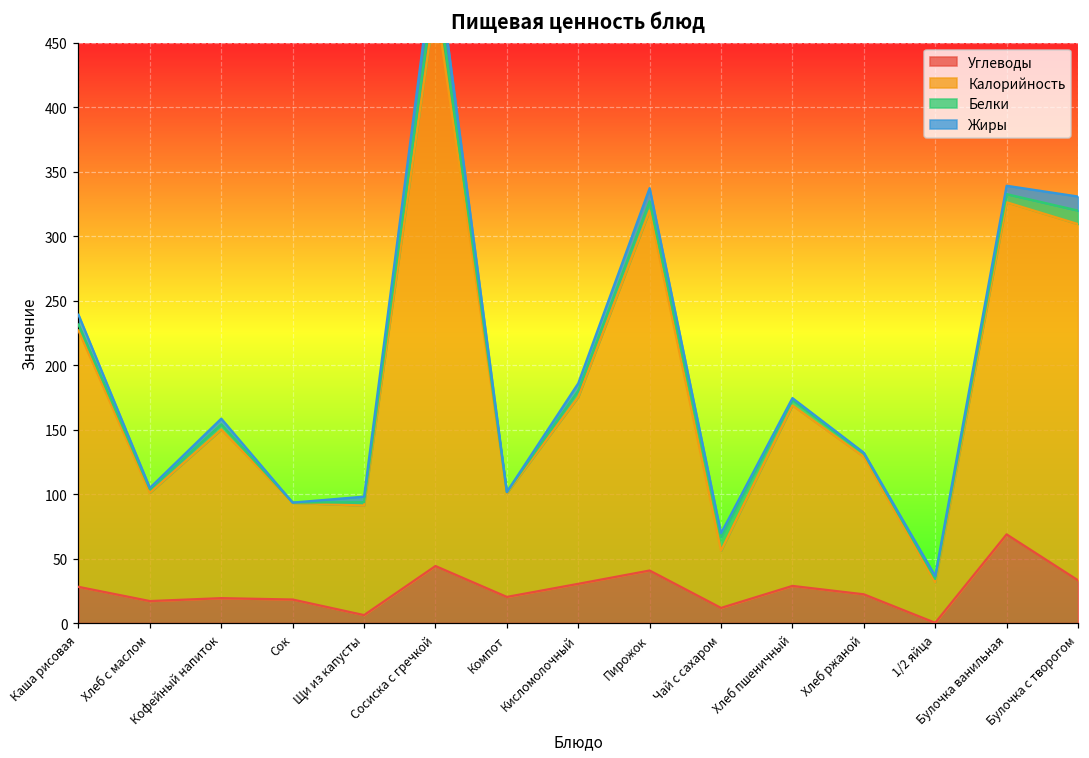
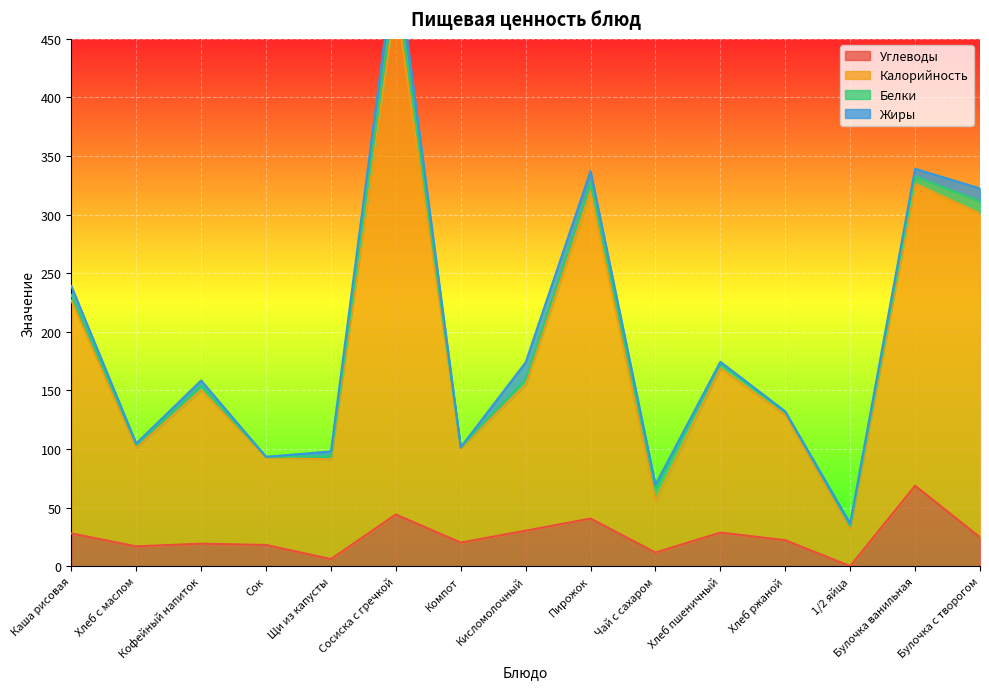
  {
    "Углеводы": {
      "Каша рисовая": 28,
      "Хлеб с маслом": 17,
      "Кофейный напиток": 19,
      "Сок": 18,
      "Щи из капусты": 6,
      "Сосиска с гречкой": 44,
      "Компот": 20,
      "Кисломолочный": 30,
      "Пирожок": 41,
      "Чай с сахаром": 12,
      "Хлеб пшеничный": 29,
      "Хлеб ржаной": 22,
      "1/2 яйца": 0,
      "Булочка ванильная": 69,
-     "Булочка с творогом": 33
+     "Булочка с творогом": 25
    },
    "Калорийность": {
      "Каша рисовая": 199,
      "Хлеб с маслом": 84,
      "Кофейный напиток": 131,
      "Щи из капусты": 85,
-     "Кисломолочный": 145,
+     "Кисломолочный": 125,
      "Пирожок": 279,
      "Чай с сахаром": 44,
      "Хлеб пшеничный": 140,
      "Хлеб ржаной": 107,
      "1/2 яйца": 32,
      "Булочка ванильная": 258,
      "Булочка с творогом": 276
    },
    "Белки": {
      "Каша рисовая": 5,
      "Кофейный напиток": 4,
      "Щи из капусты": 3,
      "Кисломолочный": 5,
      "Пирожок": 7,
      "Чай с сахаром": 11,
      "1/2 яйца": 3,
      "Булочка ванильная": 6,
      "Булочка с творогом": 10
    },
    "Жиры": {
      "Каша рисовая": 8,
      "Кофейный напиток": 5,
      "Щи из капусты": 4,
-     "Кисломолочный": 6,
+     "Кисломолочный": 14,
      "Пирожок": 10,
      "Чай с сахаром": 3,
      "1/2 яйца": 2,
      "Булочка ванильная": 7,
      "Булочка с творогом": 11
    }
  }
